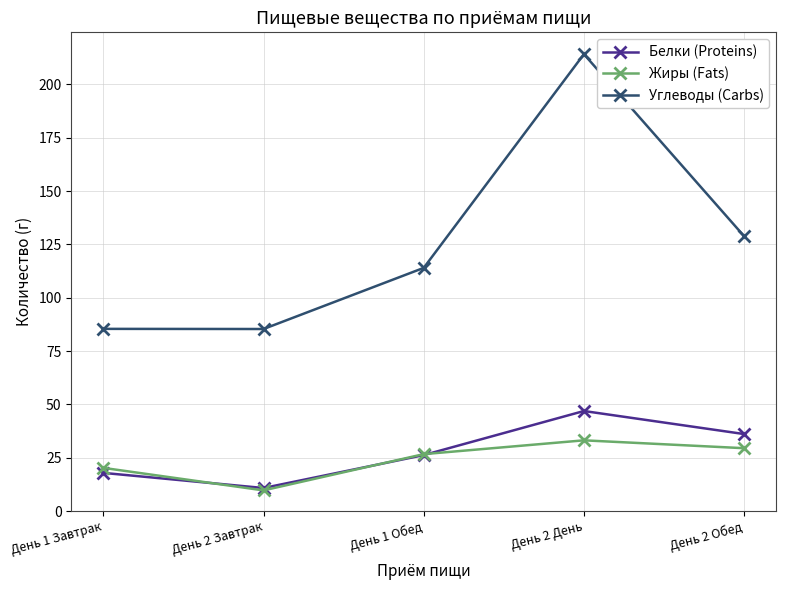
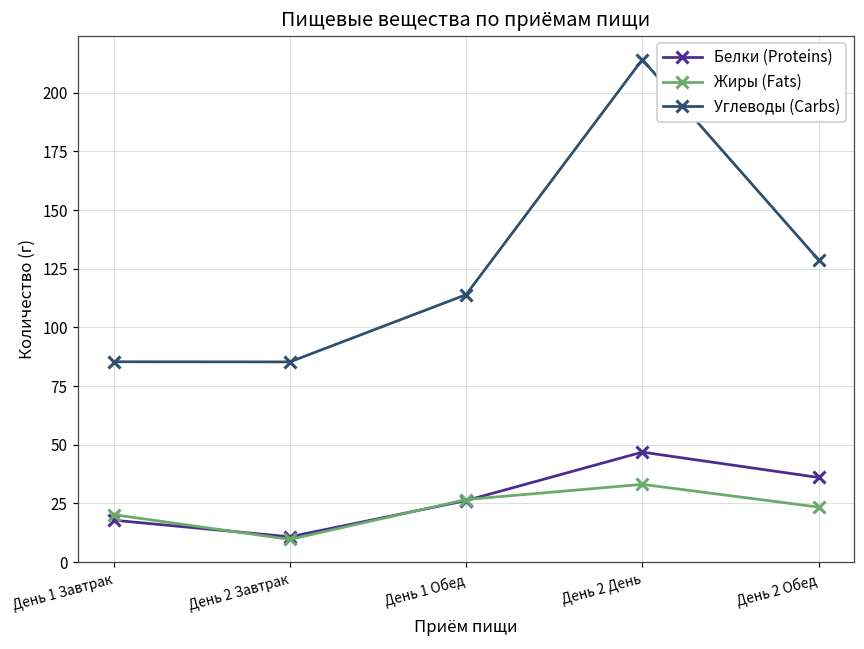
  {
    "Жиры (Fats)": {
      "День 1 Завтрак": 20,
      "День 2 День": 33,
-     "День 2 Обед": 29
+     "День 2 Обед": 23
    }
  }
